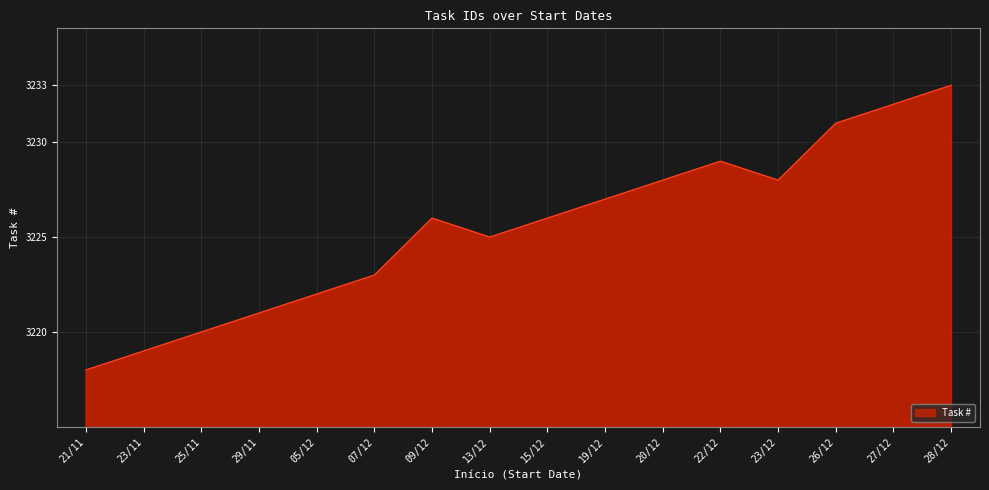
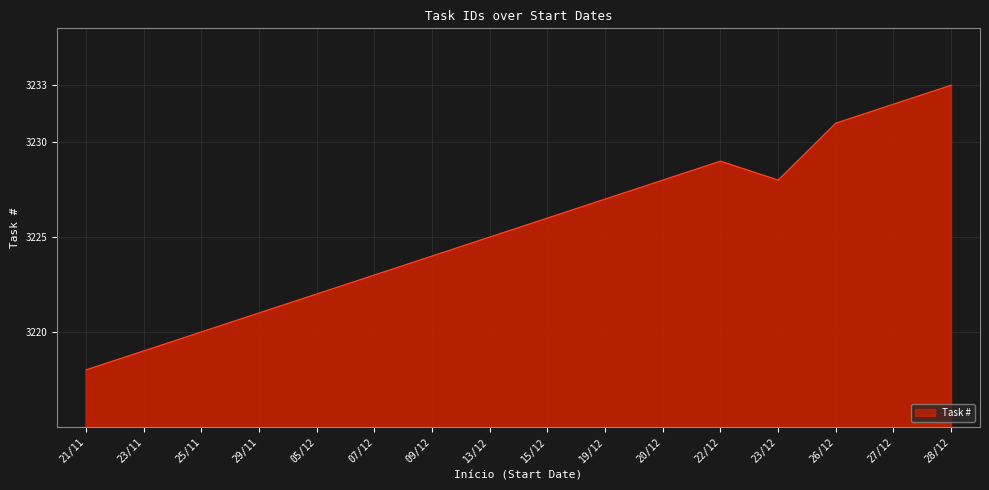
  {
    "21/11": 3218,
    "23/11": 3219,
    "25/11": 3220,
    "29/11": 3221,
    "05/12": 3222,
    "07/12": 3223,
-   "09/12": 3226,
+   "09/12": 3224,
    "13/12": 3225,
    "15/12": 3226,
    "19/12": 3227,
    "20/12": 3228,
    "22/12": 3229,
    "23/12": 3228,
    "26/12": 3231,
    "27/12": 3232,
    "28/12": 3233
  }
